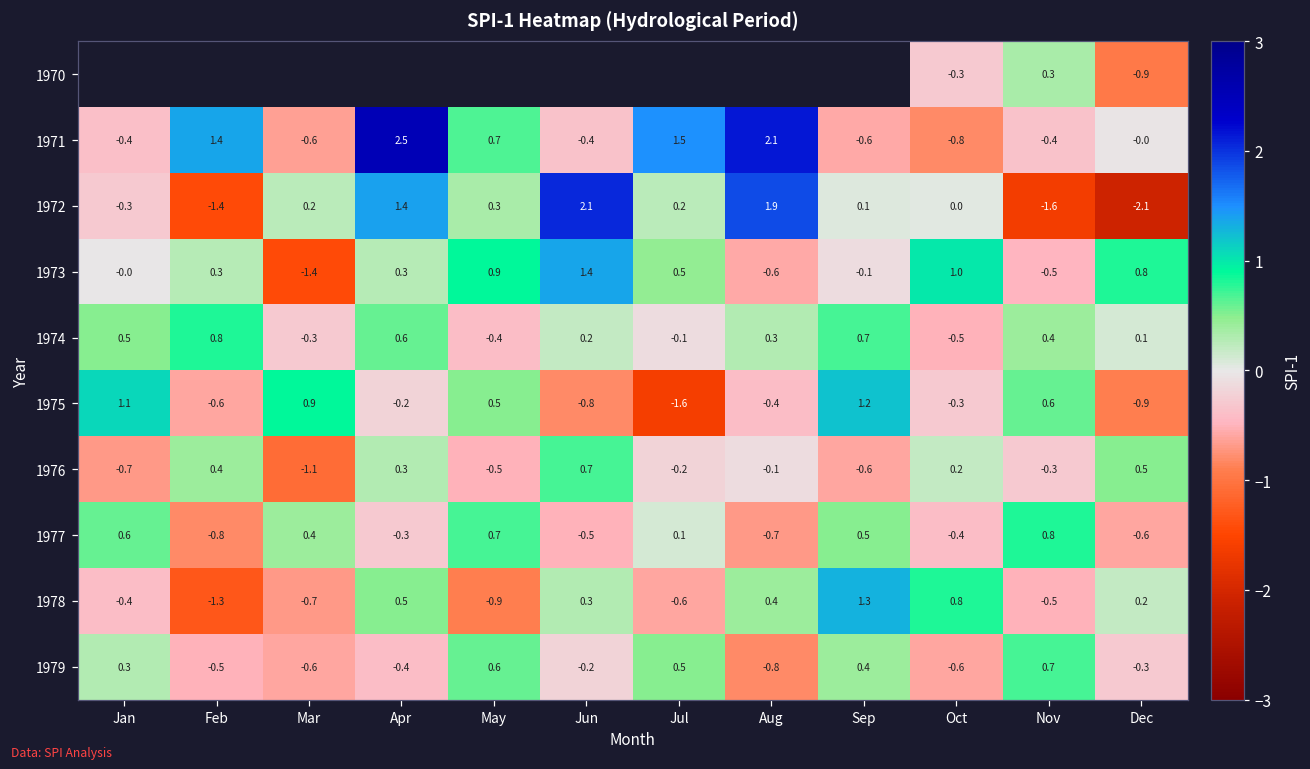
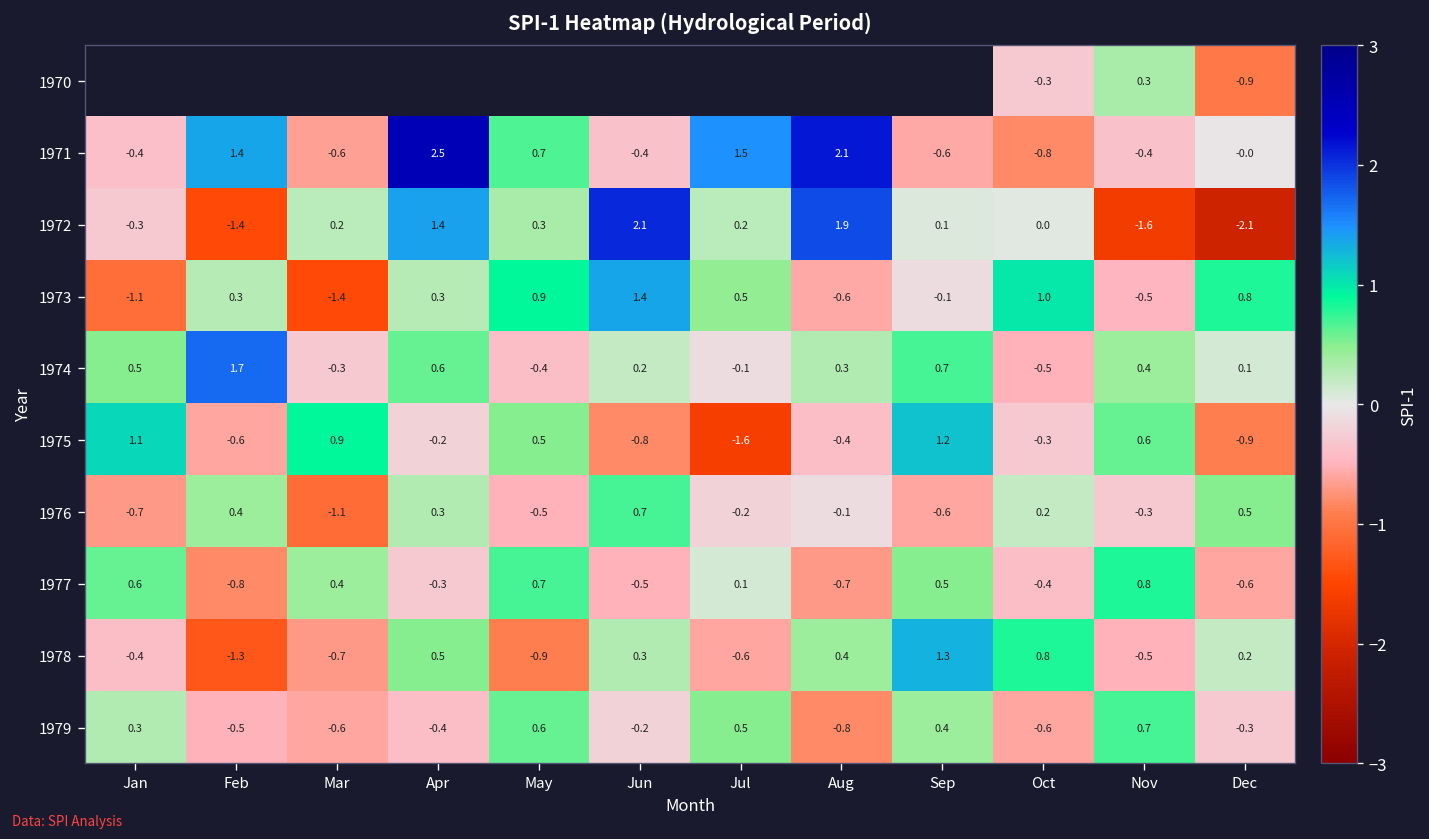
  {
    "1970": {
      "Oct": -0.3,
      "Nov": 0.3,
      "Dec": -0.9
    },
    "1971": {
      "Jan": -0.4,
      "Feb": 1.4,
      "Mar": -0.6,
      "Apr": 2.5,
      "May": 0.7,
      "Jun": -0.4,
      "Jul": 1.5,
      "Aug": 2.1,
      "Sep": -0.6,
      "Oct": -0.8,
      "Nov": -0.4,
      "Dec": -0.0
    },
    "1972": {
      "Jan": -0.3,
      "Feb": -1.4,
      "Mar": 0.2,
      "Apr": 1.4,
      "May": 0.3,
      "Jun": 2.1,
      "Jul": 0.2,
      "Aug": 1.9,
      "Sep": 0.1,
      "Oct": 0.0,
      "Nov": -1.6,
      "Dec": -2.1
    },
    "1973": {
-     "Jan": -0.0,
+     "Jan": -1.1,
      "Feb": 0.3,
      "Mar": -1.4,
      "Apr": 0.3,
      "May": 0.9,
      "Jun": 1.4,
      "Jul": 0.5,
      "Aug": -0.6,
      "Sep": -0.1,
      "Oct": 1.0,
      "Nov": -0.5,
      "Dec": 0.8
    },
    "1974": {
      "Jan": 0.5,
-     "Feb": 0.8,
+     "Feb": 1.7,
      "Mar": -0.3,
      "Apr": 0.6,
      "May": -0.4,
      "Jun": 0.2,
      "Jul": -0.1,
      "Aug": 0.3,
      "Sep": 0.7,
      "Oct": -0.5,
      "Nov": 0.4,
      "Dec": 0.1
    },
    "1975": {
      "Jan": 1.1,
      "Feb": -0.6,
      "Mar": 0.9,
      "Apr": -0.2,
      "May": 0.5,
      "Jun": -0.8,
      "Jul": -1.6,
      "Aug": -0.4,
      "Sep": 1.2,
      "Oct": -0.3,
      "Nov": 0.6,
      "Dec": -0.9
    },
    "1976": {
      "Jan": -0.7,
      "Feb": 0.4,
      "Mar": -1.1,
      "Apr": 0.3,
      "May": -0.5,
      "Jun": 0.7,
      "Jul": -0.2,
      "Aug": -0.1,
      "Sep": -0.6,
      "Oct": 0.2,
      "Nov": -0.3,
      "Dec": 0.5
    },
    "1977": {
      "Jan": 0.6,
      "Feb": -0.8,
      "Mar": 0.4,
      "Apr": -0.3,
      "May": 0.7,
      "Jun": -0.5,
      "Jul": 0.1,
      "Aug": -0.7,
      "Sep": 0.5,
      "Oct": -0.4,
      "Nov": 0.8,
      "Dec": -0.6
    },
    "1978": {
      "Jan": -0.4,
      "Feb": -1.3,
      "Mar": -0.7,
      "Apr": 0.5,
      "May": -0.9,
      "Jun": 0.3,
      "Jul": -0.6,
      "Aug": 0.4,
      "Sep": 1.3,
      "Oct": 0.8,
      "Nov": -0.5,
      "Dec": 0.2
    },
    "1979": {
      "Jan": 0.3,
      "Feb": -0.5,
      "Mar": -0.6,
      "Apr": -0.4,
      "May": 0.6,
      "Jun": -0.2,
      "Jul": 0.5,
      "Aug": -0.8,
      "Sep": 0.4,
      "Oct": -0.6,
      "Nov": 0.7,
      "Dec": -0.3
    }
  }
